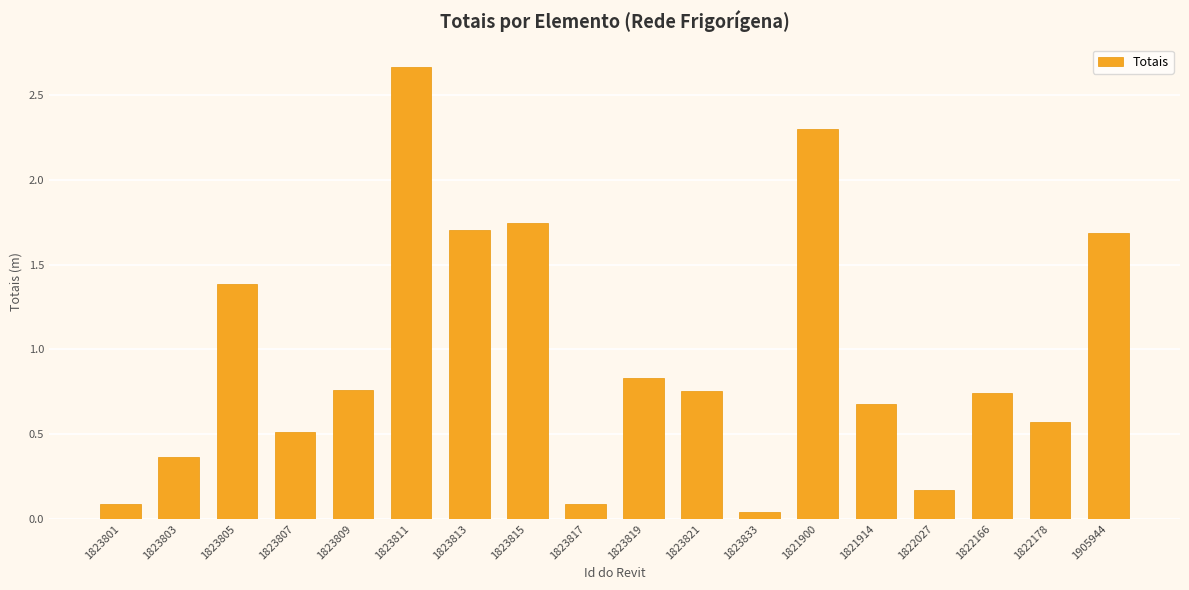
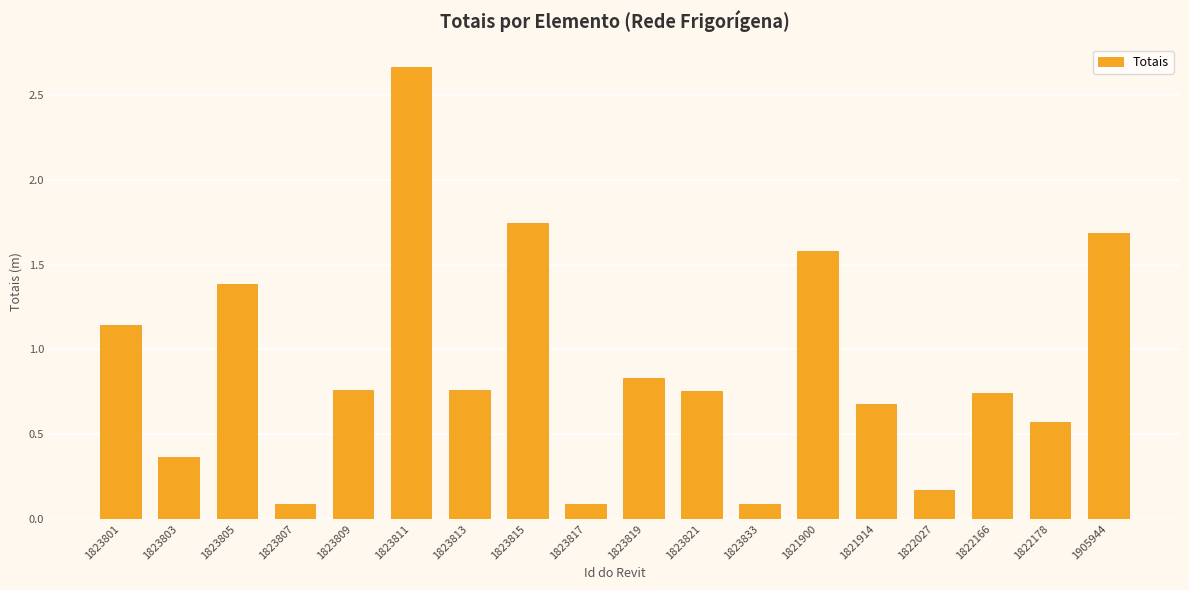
  {
-   "1823801": 0.09,
+   "1823801": 1.14,
    "1823803": 0.37,
    "1823805": 1.38,
-   "1823807": 0.51,
+   "1823807": 0.09,
    "1823809": 0.76,
    "1823811": 2.66,
-   "1823813": 1.70,
+   "1823813": 0.76,
    "1823815": 1.74,
    "1823817": 0.09,
    "1823819": 0.83,
    "1823821": 0.75,
-   "1823833": 0.04,
-   "1821900": 2.30,
+   "1823833": 0.09,
+   "1821900": 1.58,
    "1821914": 0.68,
    "1822027": 0.17,
    "1822166": 0.74,
    "1822178": 0.57,
    "1905944": 1.69
  }
